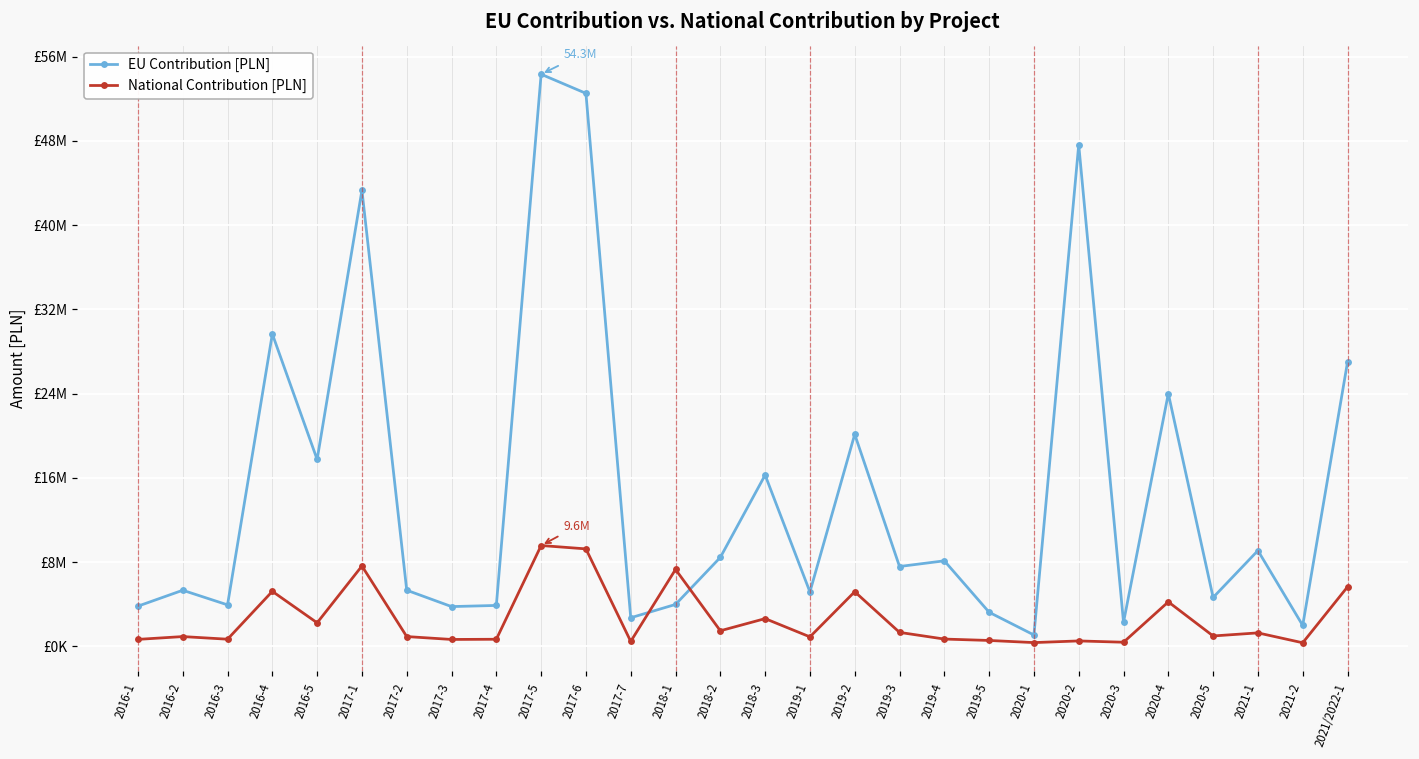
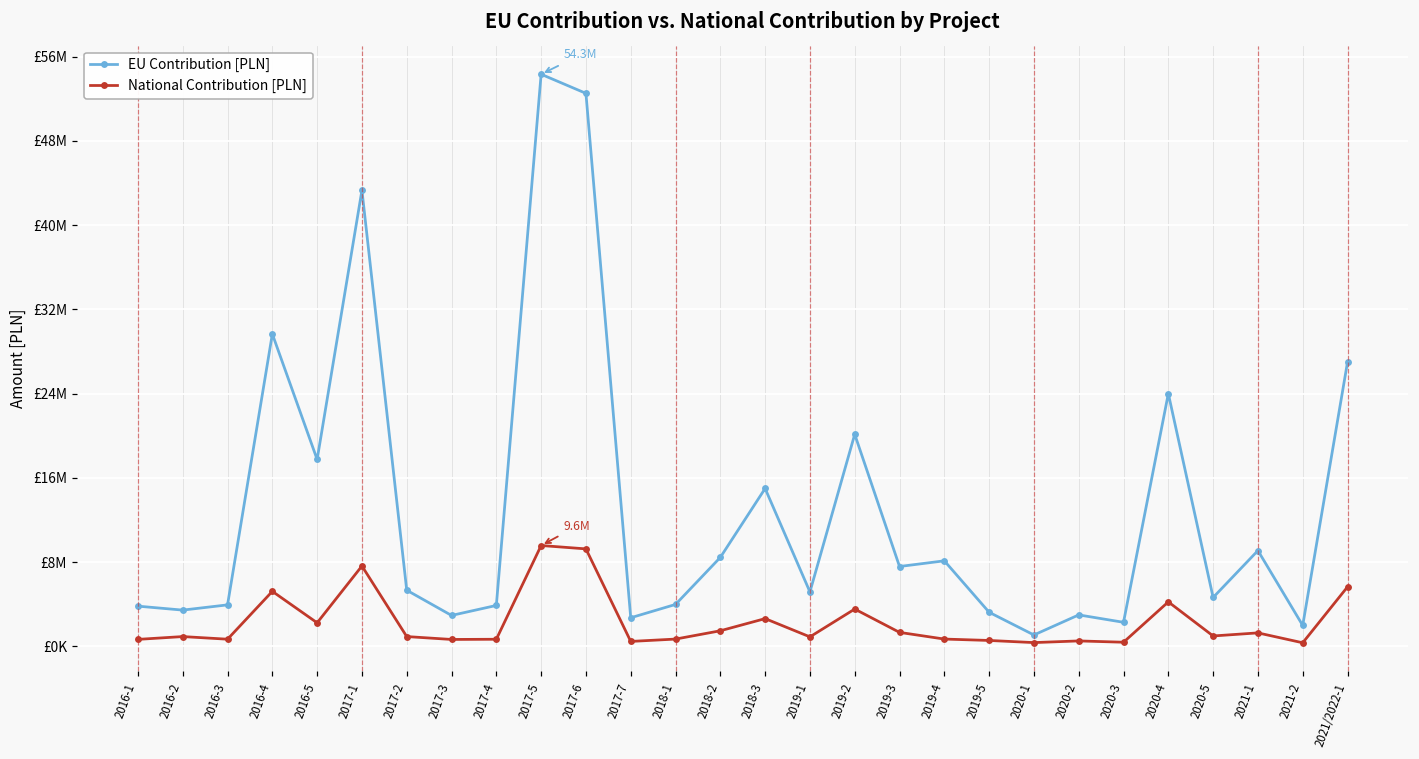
  {
    "EU Contribution [PLN]": {
      "2016-1": "£4000000",
-     "2016-2": "£5000000",
+     "2016-2": "£3000000",
      "2016-3": "£4000000",
      "2016-4": "£30000000",
      "2016-5": "£18000000",
      "2017-1": "£43000000",
      "2017-2": "£5000000",
-     "2017-3": "£4000000",
+     "2017-3": "£3000000",
      "2017-4": "£4000000",
      "2017-6": "£53000000",
      "2017-7": "£3000000",
      "2018-1": "£4000000",
      "2018-2": "£8000000",
-     "2018-3": "£16000000",
+     "2018-3": "£15000000",
      "2019-1": "£5000000",
      "2019-2": "£20000000",
      "2019-3": "£8000000",
      "2019-4": "£8000000",
      "2019-5": "£3000000",
      "2020-1": "£1000000",
-     "2020-2": "£48000000",
+     "2020-2": "£3000000",
      "2020-3": "£2000000",
      "2020-4": "£24000000",
      "2020-5": "£5000000",
      "2021-1": "£9000000",
      "2021-2": "£2000000",
      "2021/2022-1": "£27000000"
    },
    "National Contribution [PLN]": {
      "2016-1": "£1000000",
      "2016-2": "£1000000",
      "2016-3": "£1000000",
      "2016-4": "£5000000",
      "2016-5": "£2000000",
      "2017-1": "£8000000",
      "2017-2": "£1000000",
      "2017-3": "£1000000",
      "2017-4": "£1000000",
      "2017-6": "£9000000",
      "2017-7": "£0",
-     "2018-1": "£7000000",
+     "2018-1": "£1000000",
      "2018-2": "£1000000",
      "2018-3": "£3000000",
      "2019-1": "£1000000",
-     "2019-2": "£5000000",
+     "2019-2": "£4000000",
      "2019-3": "£1000000",
      "2019-4": "£1000000",
      "2019-5": "£1000000",
      "2020-1": "£0",
      "2020-2": "£1000000",
      "2020-3": "£0",
      "2020-4": "£4000000",
      "2020-5": "£1000000",
      "2021-1": "£1000000",
      "2021-2": "£0",
      "2021/2022-1": "£6000000"
    }
  }
